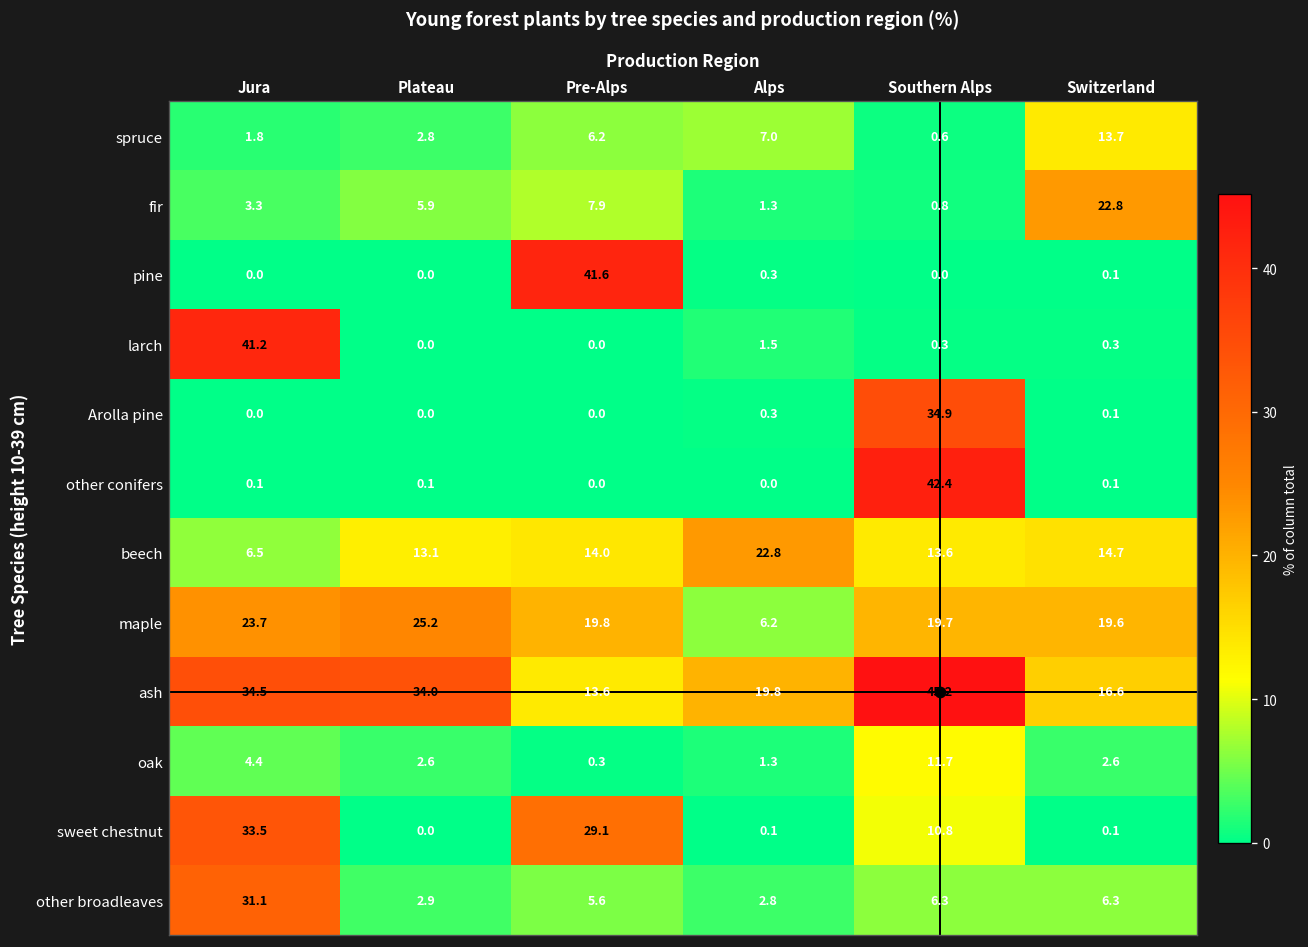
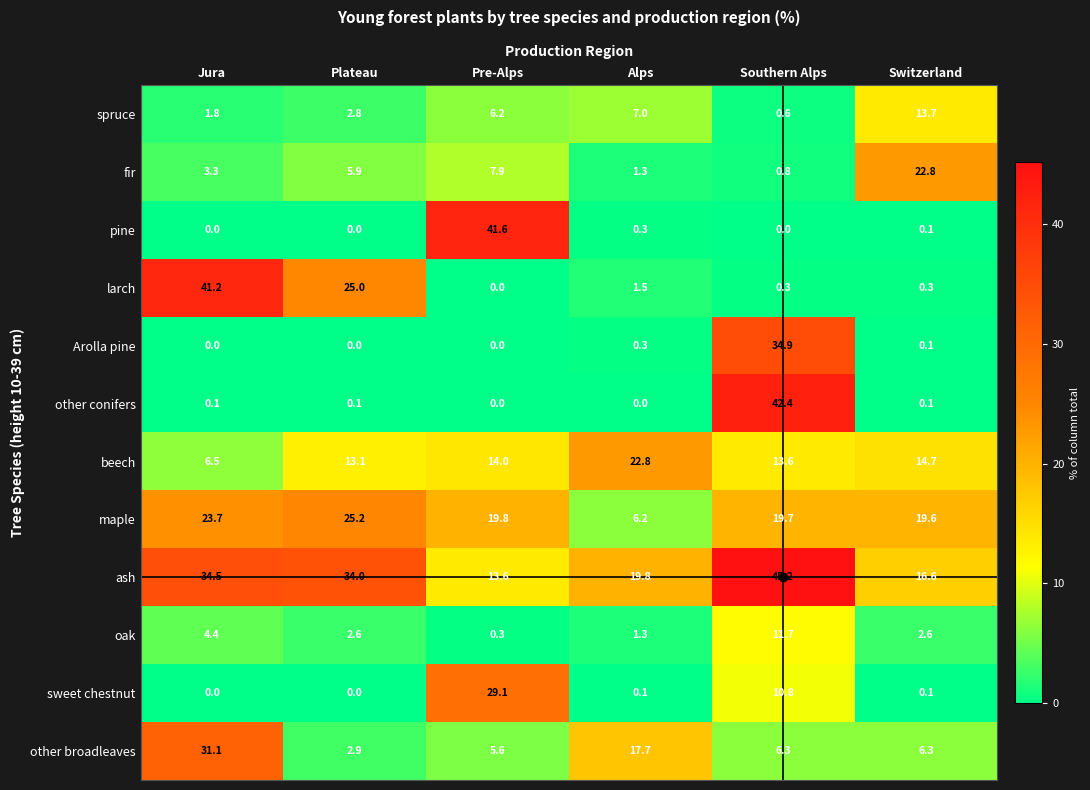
  {
    "spruce": {
      "Jura": 1.8,
      "Plateau": 2.8,
      "Pre-Alps": 6.2,
      "Alps": 7.0,
      "Southern Alps": 0.6,
      "Switzerland": 13.7
    },
    "fir": {
      "Jura": 3.3,
      "Plateau": 5.9,
      "Pre-Alps": 7.9,
      "Alps": 1.3,
      "Southern Alps": 0.8,
      "Switzerland": 22.8
    },
    "pine": {
      "Jura": 0.0,
      "Plateau": 0.0,
      "Pre-Alps": 41.6,
      "Alps": 0.3,
      "Southern Alps": 0.0,
      "Switzerland": 0.1
    },
    "larch": {
      "Jura": 41.2,
-     "Plateau": 0.0,
+     "Plateau": 25.0,
      "Pre-Alps": 0.0,
      "Alps": 1.5,
      "Southern Alps": 0.3,
      "Switzerland": 0.3
    },
    "Arolla pine": {
      "Jura": 0.0,
      "Plateau": 0.0,
      "Pre-Alps": 0.0,
      "Alps": 0.3,
      "Southern Alps": 34.9,
      "Switzerland": 0.1
    },
    "other conifers": {
      "Jura": 0.1,
      "Plateau": 0.1,
      "Pre-Alps": 0.0,
      "Alps": 0.0,
      "Southern Alps": 42.4,
      "Switzerland": 0.1
    },
    "beech": {
      "Jura": 6.5,
      "Plateau": 13.1,
      "Pre-Alps": 14.0,
      "Alps": 22.8,
      "Southern Alps": 13.6,
      "Switzerland": 14.7
    },
    "maple": {
      "Jura": 23.7,
      "Plateau": 25.2,
      "Pre-Alps": 19.8,
      "Alps": 6.2,
      "Southern Alps": 19.7,
      "Switzerland": 19.6
    },
    "ash": {
      "Jura": 34.5,
      "Plateau": 34.0,
      "Pre-Alps": 13.6,
      "Alps": 19.8,
      "Switzerland": 16.6
    },
    "oak": {
      "Jura": 4.4,
      "Plateau": 2.6,
      "Pre-Alps": 0.3,
      "Alps": 1.3,
      "Southern Alps": 11.7,
      "Switzerland": 2.6
    },
    "sweet chestnut": {
-     "Jura": 33.5,
+     "Jura": 0.0,
      "Plateau": 0.0,
      "Pre-Alps": 29.1,
      "Alps": 0.1,
      "Southern Alps": 10.8,
      "Switzerland": 0.1
    },
    "other broadleaves": {
      "Jura": 31.1,
      "Plateau": 2.9,
      "Pre-Alps": 5.6,
-     "Alps": 2.8,
+     "Alps": 17.7,
      "Southern Alps": 6.3,
      "Switzerland": 6.3
    }
  }
